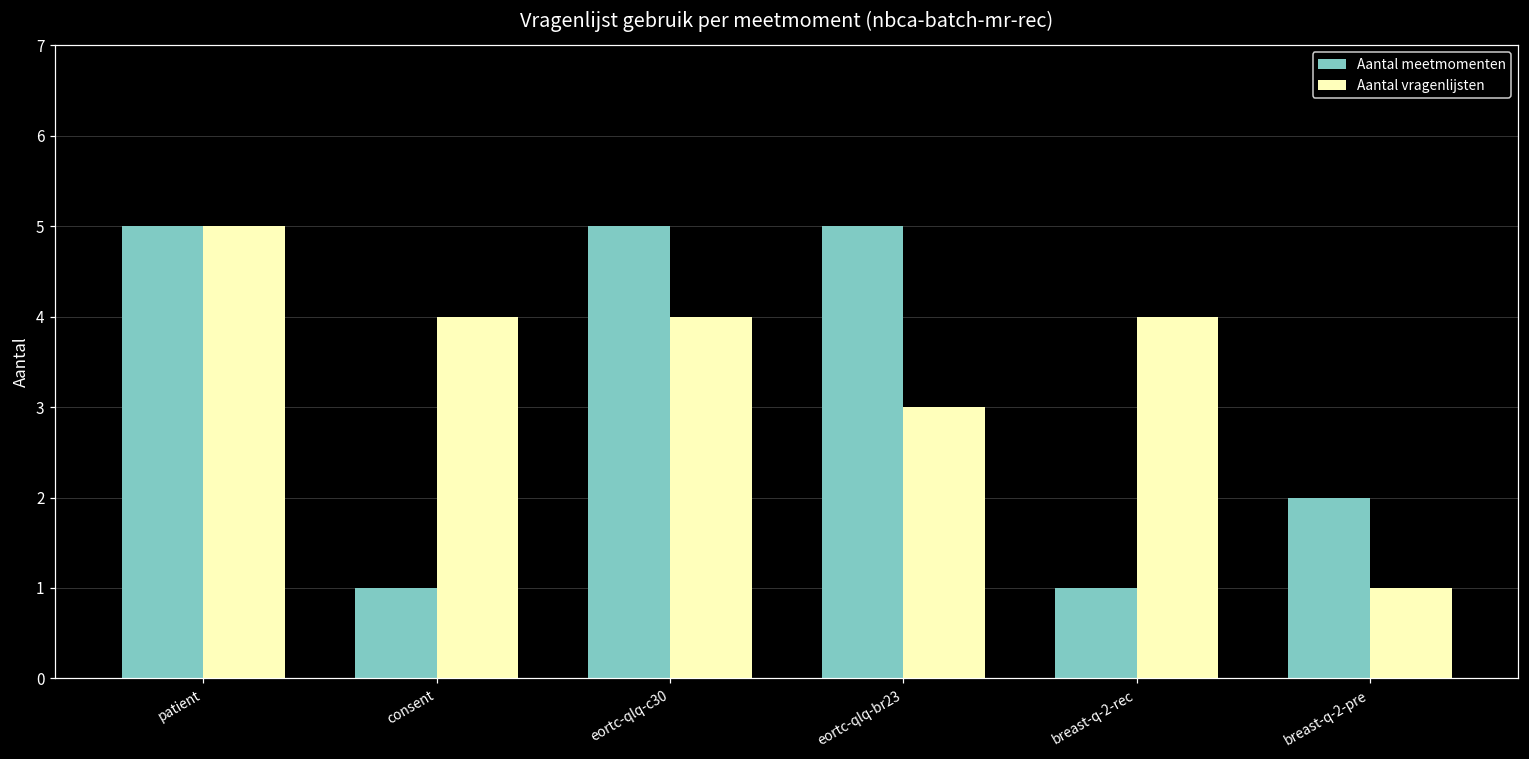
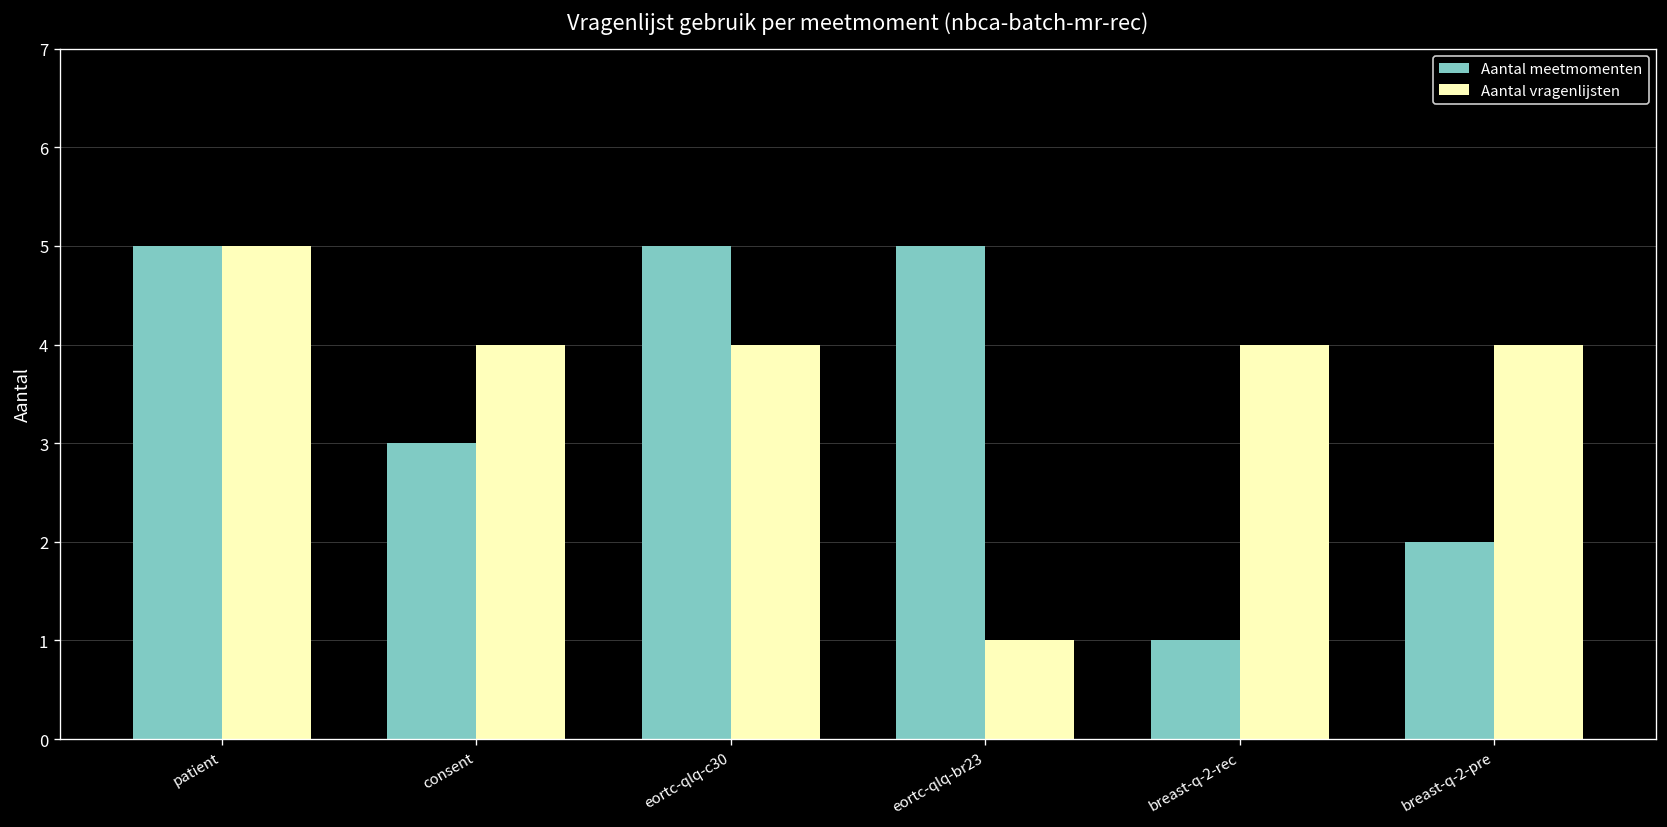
  {
    "Aantal meetmomenten": {
      "patient": 5,
-     "consent": 1,
+     "consent": 3,
      "eortc-qlq-c30": 5,
      "eortc-qlq-br23": 5,
      "breast-q-2-rec": 1,
      "breast-q-2-pre": 2
    },
    "Aantal vragenlijsten": {
      "patient": 5,
      "consent": 4,
      "eortc-qlq-c30": 4,
-     "eortc-qlq-br23": 3,
+     "eortc-qlq-br23": 1,
      "breast-q-2-rec": 4,
-     "breast-q-2-pre": 1
+     "breast-q-2-pre": 4
    }
  }
